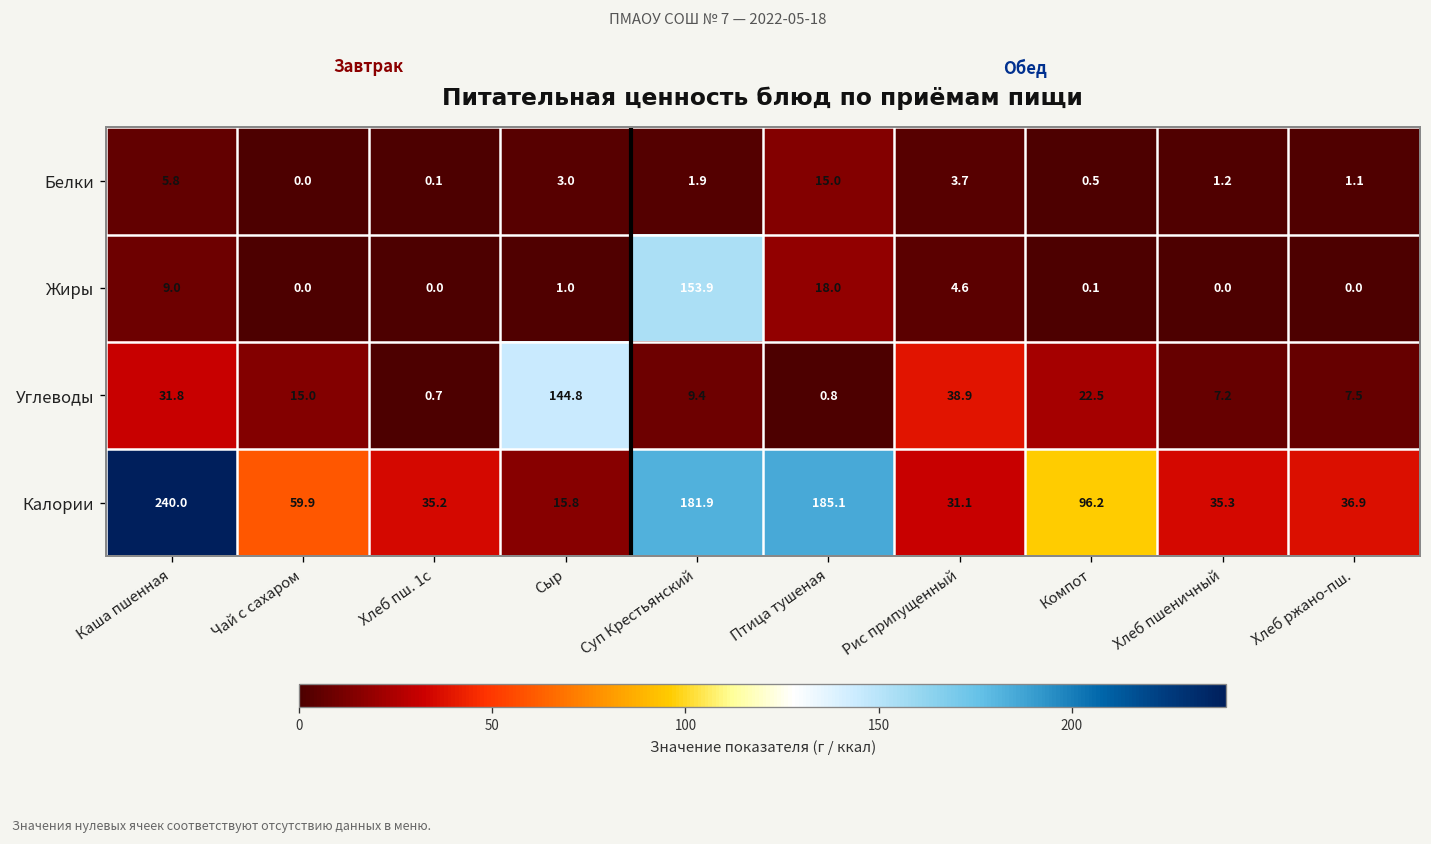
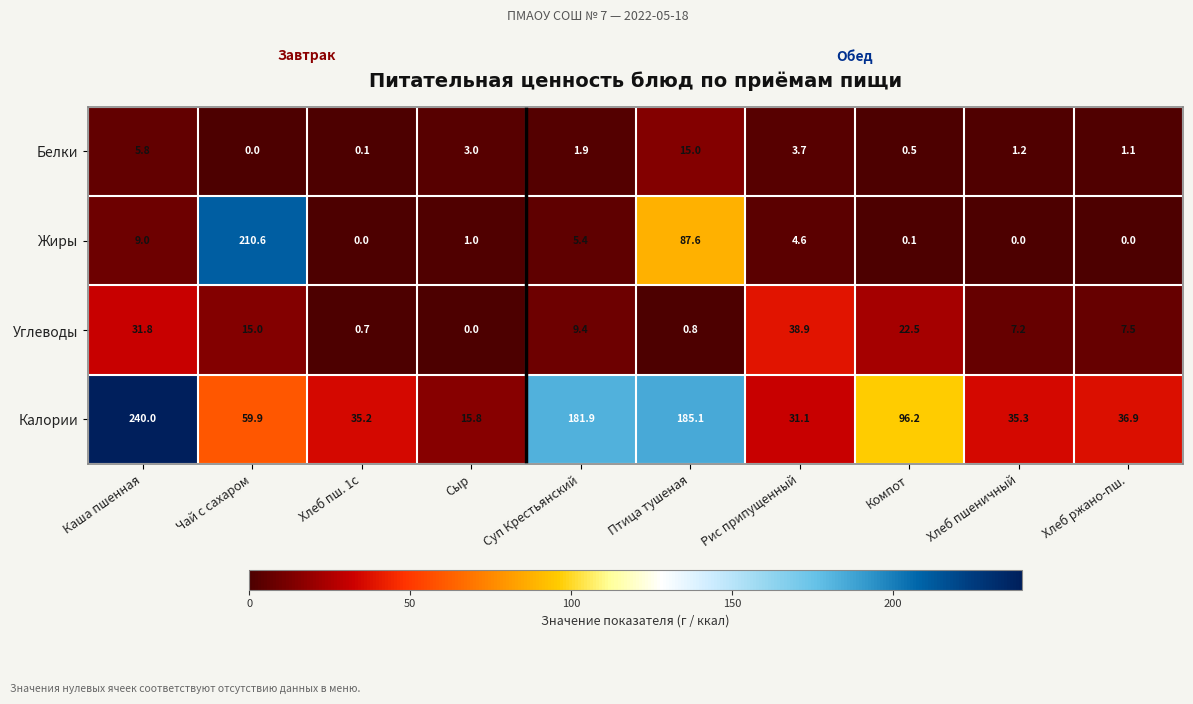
  {
    "Белки": {
      "Каша пшенная": 5.8,
      "Чай с сахаром": 0.0,
      "Хлеб пш. 1с": 0.1,
      "Сыр": 3.0,
      "Суп Крестьянский": 1.9,
      "Птица тушеная": 15.0,
      "Рис припущенный": 3.7,
      "Компот": 0.5,
      "Хлеб пшеничный": 1.2,
      "Хлеб ржано-пш.": 1.1
    },
    "Жиры": {
      "Каша пшенная": 9.0,
-     "Чай с сахаром": 0.0,
+     "Чай с сахаром": 210.6,
      "Хлеб пш. 1с": 0.0,
      "Сыр": 1.0,
-     "Суп Крестьянский": 153.9,
-     "Птица тушеная": 18.0,
+     "Суп Крестьянский": 5.4,
+     "Птица тушеная": 87.6,
      "Рис припущенный": 4.6,
      "Компот": 0.1,
      "Хлеб пшеничный": 0.0,
      "Хлеб ржано-пш.": 0.0
    },
    "Углеводы": {
      "Каша пшенная": 31.8,
      "Чай с сахаром": 15.0,
      "Хлеб пш. 1с": 0.7,
-     "Сыр": 144.8,
+     "Сыр": 0.0,
      "Суп Крестьянский": 9.4,
      "Птица тушеная": 0.8,
      "Рис припущенный": 38.9,
      "Компот": 22.5,
      "Хлеб пшеничный": 7.2,
      "Хлеб ржано-пш.": 7.5
    },
    "Калории": {
      "Каша пшенная": 240.0,
      "Чай с сахаром": 59.9,
      "Хлеб пш. 1с": 35.2,
      "Сыр": 15.8,
      "Суп Крестьянский": 181.9,
      "Птица тушеная": 185.1,
      "Рис припущенный": 31.1,
      "Компот": 96.2,
      "Хлеб пшеничный": 35.3,
      "Хлеб ржано-пш.": 36.9
    }
  }
